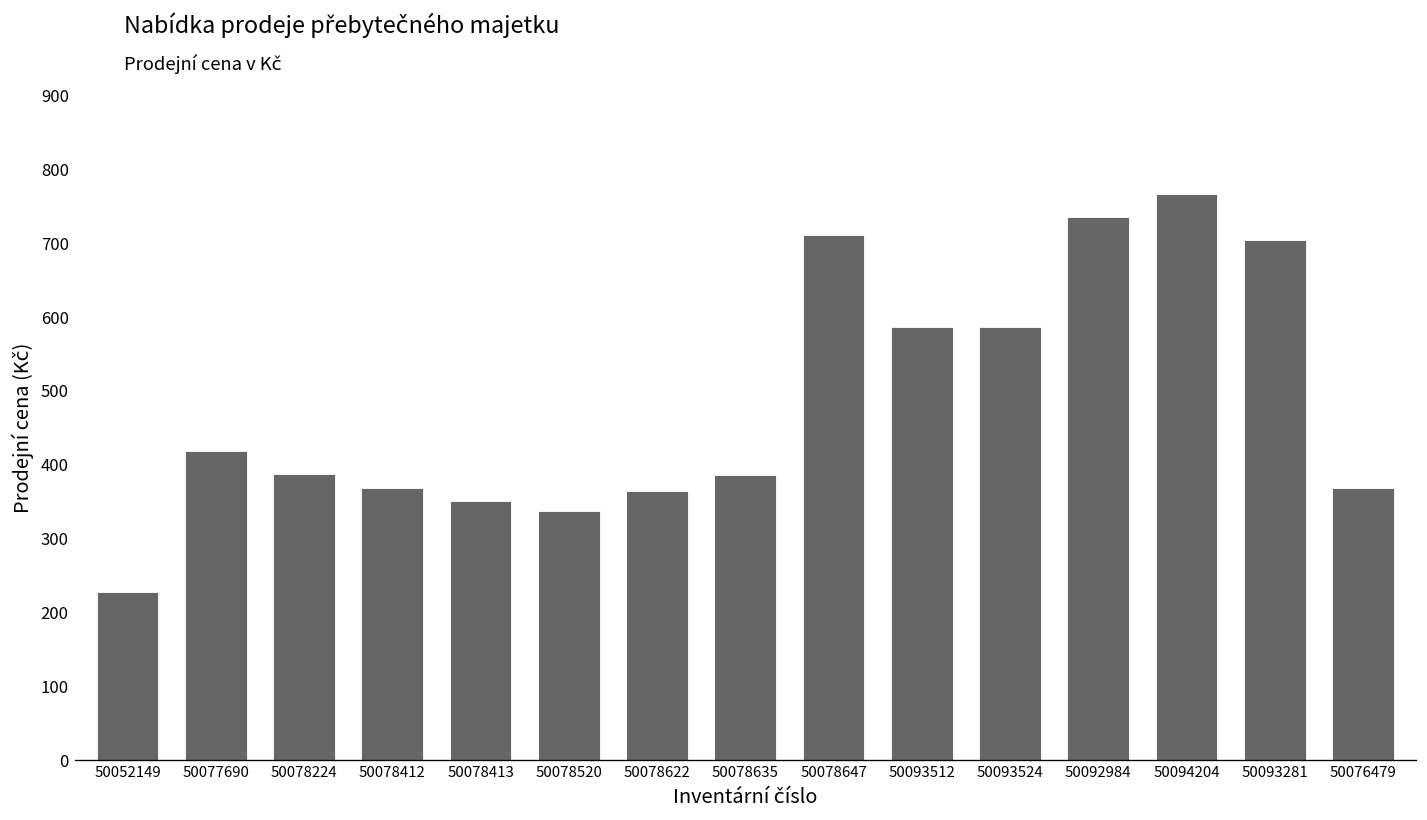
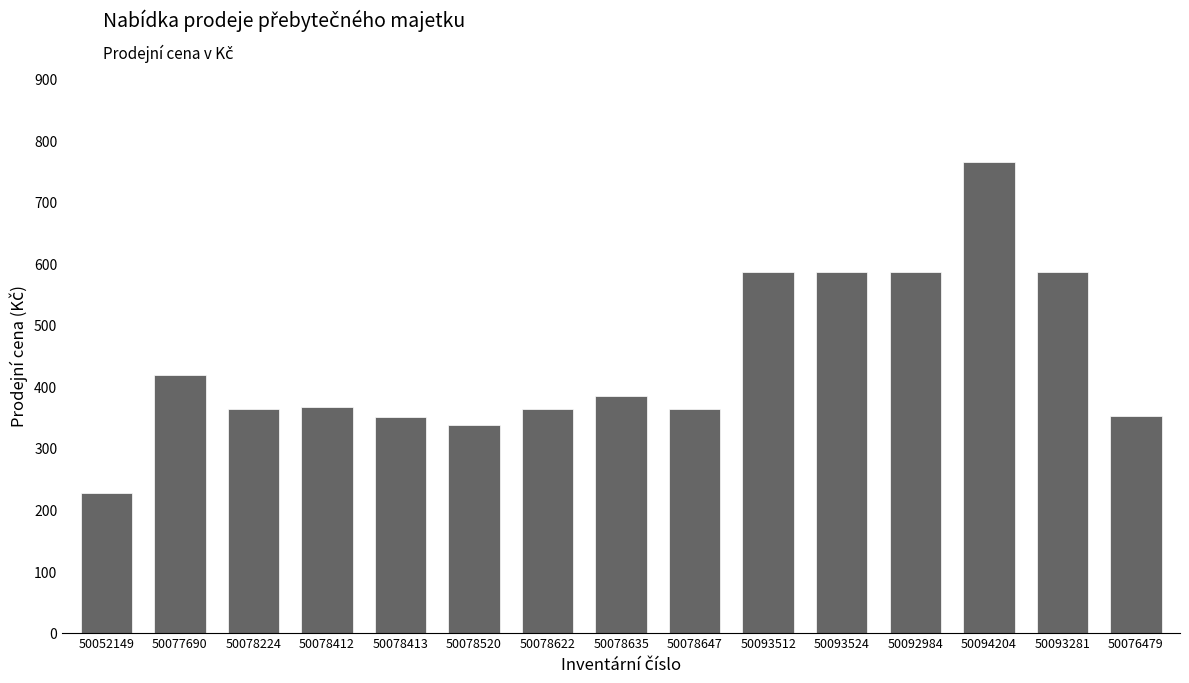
  {
    "50052149": 230,
    "50077690": 420,
-   "50078224": 390,
+   "50078224": 360,
    "50078412": 370,
    "50078413": 350,
    "50078520": 340,
    "50078622": 360,
    "50078635": 390,
-   "50078647": 710,
+   "50078647": 360,
    "50093512": 590,
    "50093524": 590,
-   "50092984": 730,
+   "50092984": 590,
    "50094204": 770,
-   "50093281": 700,
-   "50076479": 370
+   "50093281": 590,
+   "50076479": 350
  }
